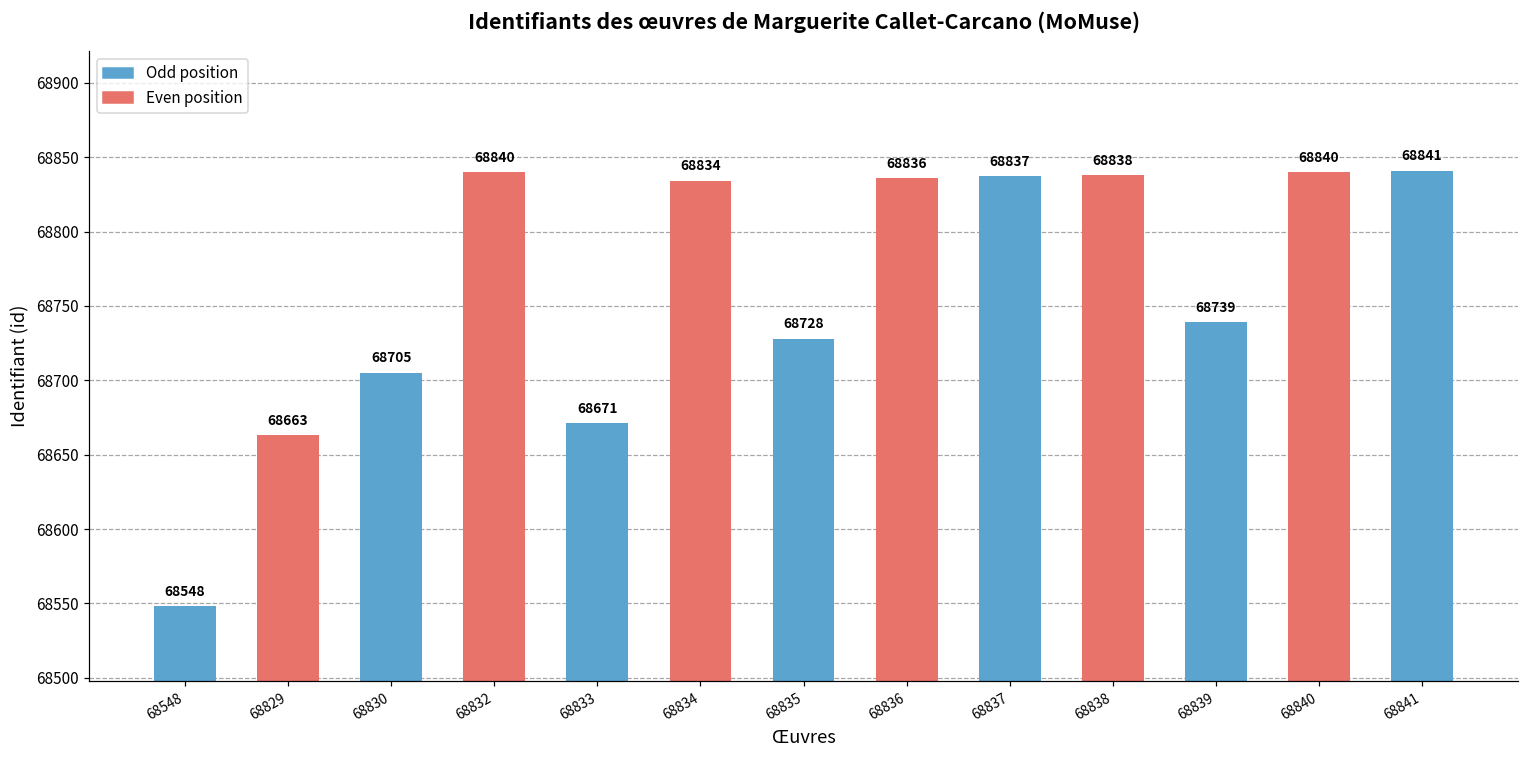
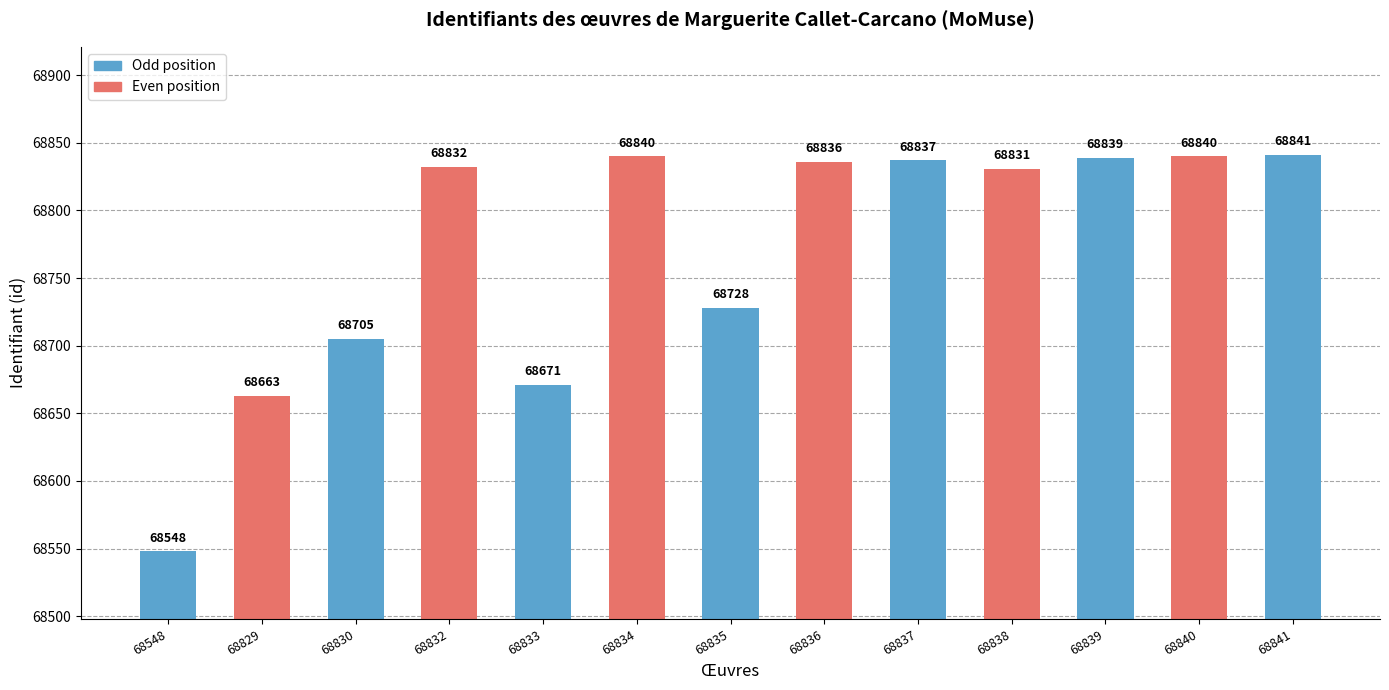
  {
    "68548": 68548,
    "68829": 68663,
    "68830": 68705,
-   "68832": 68840,
+   "68832": 68832,
    "68833": 68671,
-   "68834": 68834,
+   "68834": 68840,
    "68835": 68728,
    "68836": 68836,
    "68837": 68837,
-   "68838": 68838,
-   "68839": 68739,
+   "68838": 68831,
+   "68839": 68839,
    "68840": 68840,
    "68841": 68841
  }
